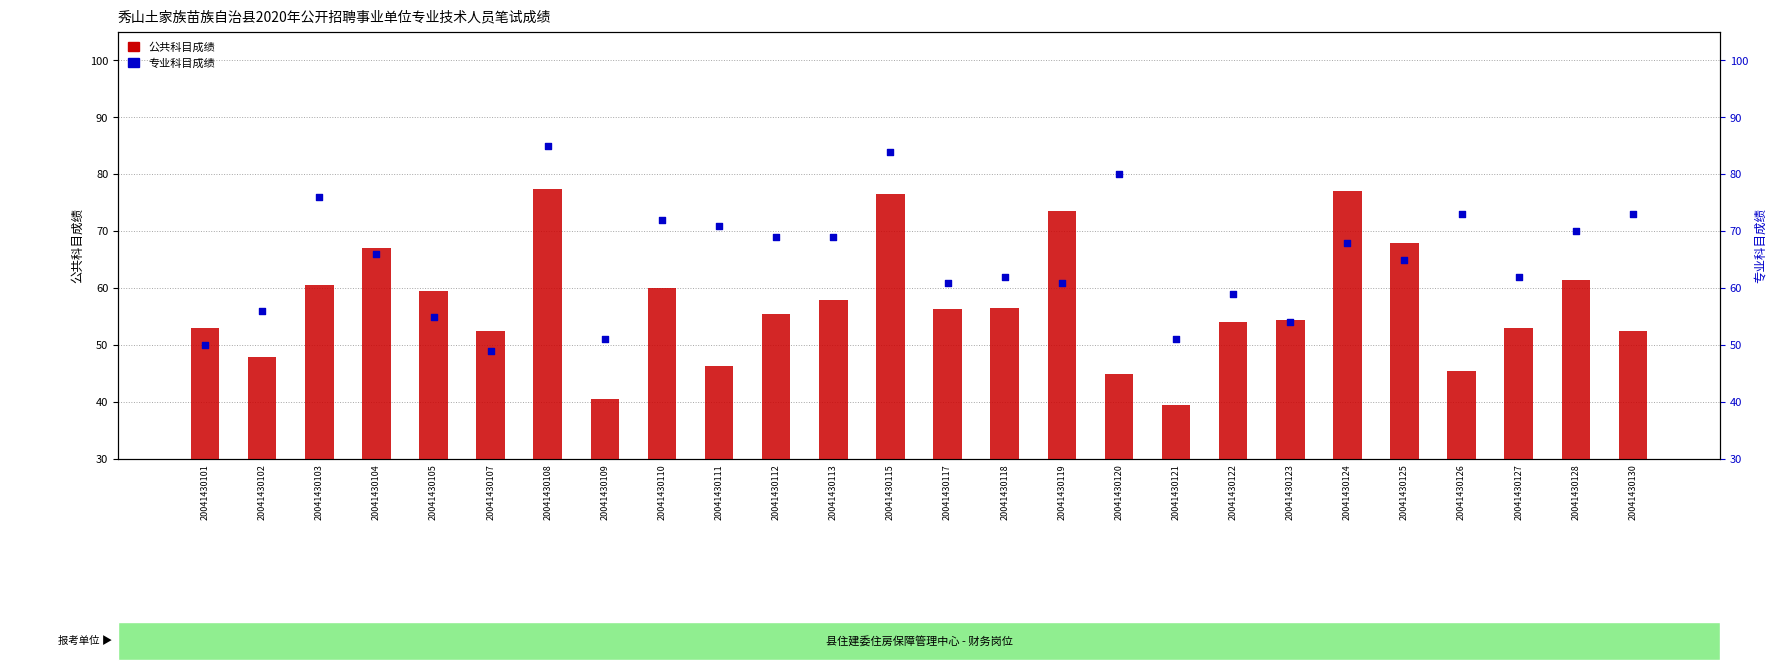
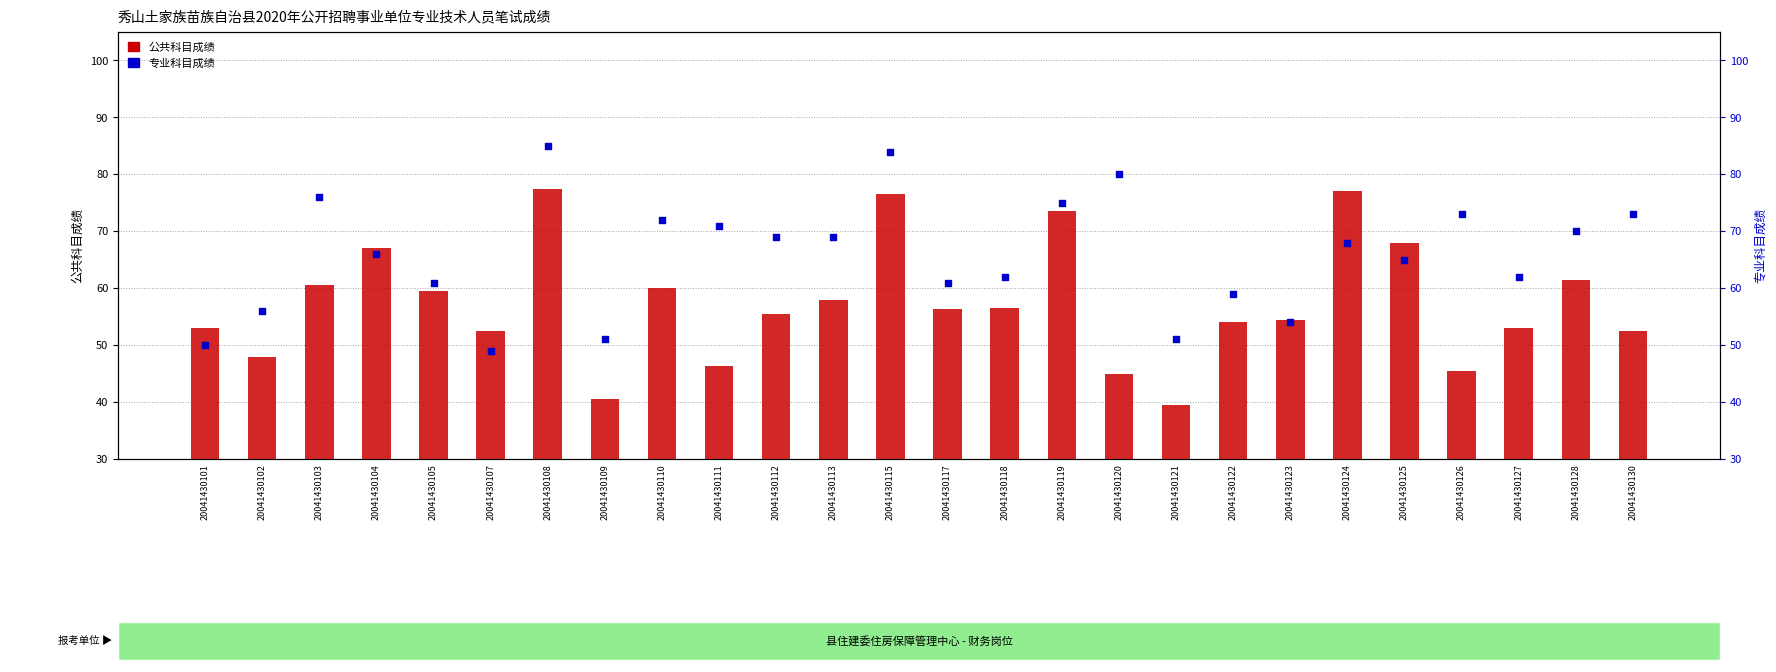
  {
    "公共科目成绩": {
      "20041430101": 53,
      "20041430102": 48,
      "20041430103": 61,
      "20041430104": 67,
      "20041430105": 60,
      "20041430107": 53,
      "20041430108": 78,
      "20041430109": 41,
      "20041430110": 60,
      "20041430111": 46,
      "20041430112": 56,
      "20041430113": 58,
      "20041430115": 77,
      "20041430117": 56,
      "20041430118": 57,
      "20041430119": 74,
      "20041430120": 45,
      "20041430121": 40,
      "20041430122": 54,
      "20041430123": 55,
      "20041430124": 77,
      "20041430125": 68,
      "20041430126": 46,
      "20041430127": 53,
      "20041430128": 62,
      "20041430130": 53
    },
    "专业科目成绩": {
-     "20041430105": 55,
-     "20041430119": 61
+     "20041430105": 61,
+     "20041430119": 75
    }
  }
